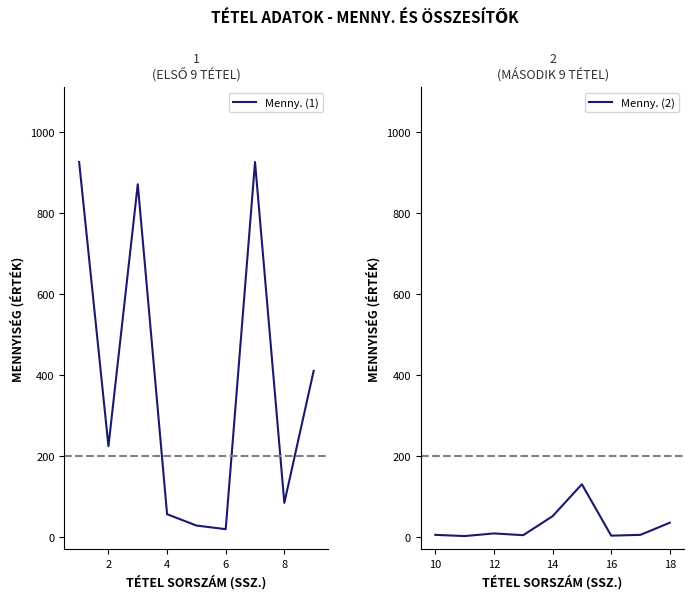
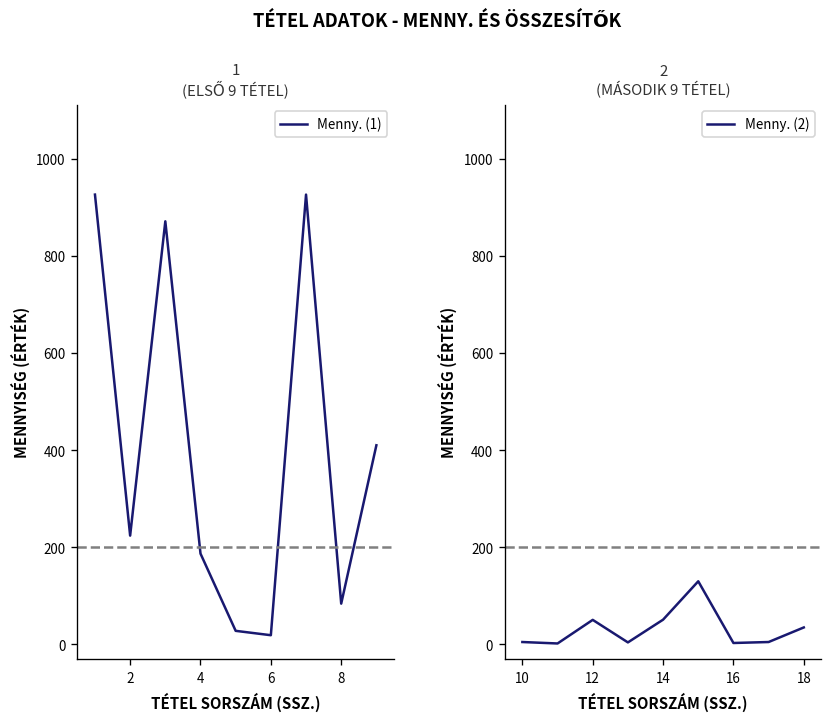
  {
    "1 (ELSŐ 9 TÉTEL)": {
      "2": 220,
-     "4": 60,
+     "4": 190,
      "6": 20,
      "8": 80
    },
    "2 (MÁSODIK 9 TÉTEL)": {
      "10": 10,
-     "12": 10,
+     "12": 50,
      "14": 50,
      "16": 0,
      "18": 40
    }
  }
